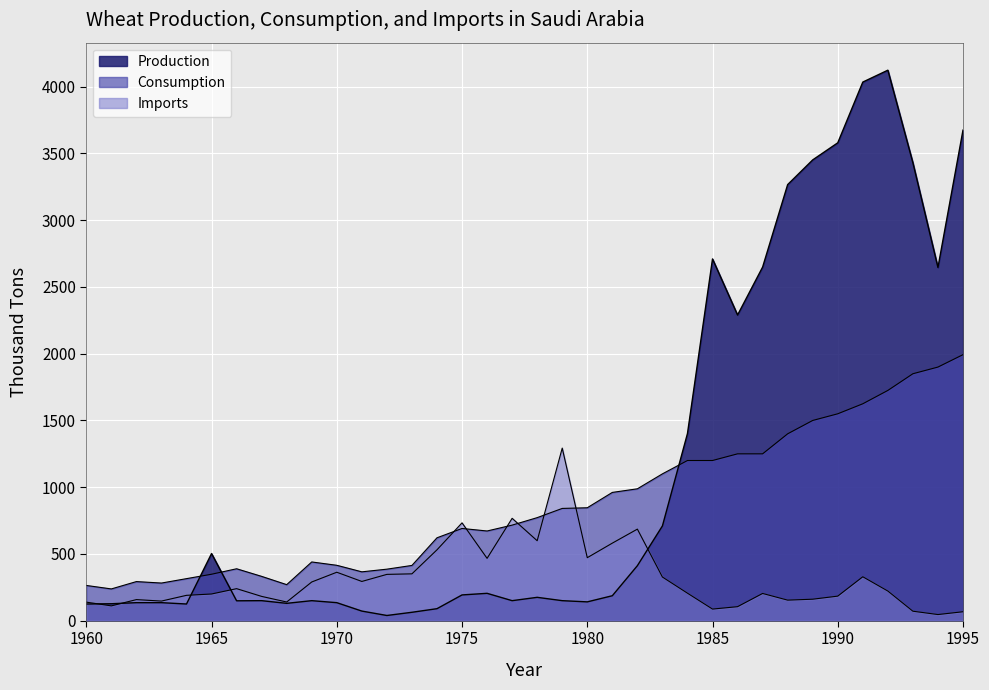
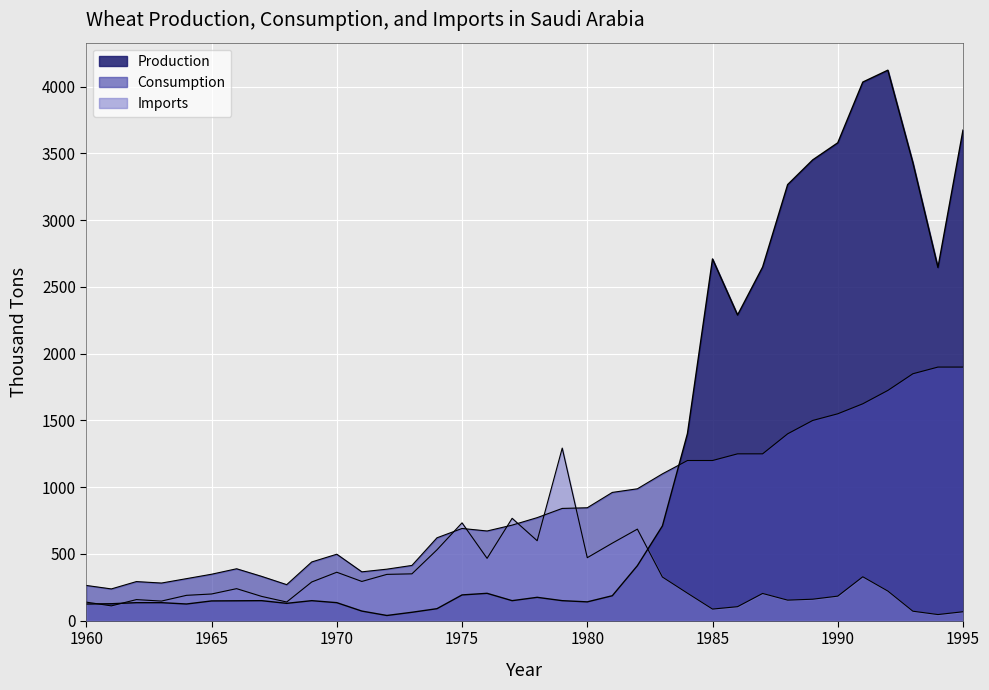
  {
    "Production": {
-     "1965": 500,
+     "1965": 150,
      "1970": 140,
      "1975": 190,
      "1980": 140,
      "1985": 2710,
      "1990": 3580,
      "1995": 3680
    },
    "Consumption": {
      "1960": 260,
      "1965": 350,
-     "1970": 420,
+     "1970": 500,
      "1975": 690,
      "1980": 850,
      "1985": 1200,
      "1990": 1550,
-     "1995": 1990
+     "1995": 1900
    },
    "Imports": {
      "1965": 200,
      "1970": 360,
      "1975": 730,
      "1980": 470,
      "1985": 90,
      "1990": 180,
      "1995": 70
    }
  }
